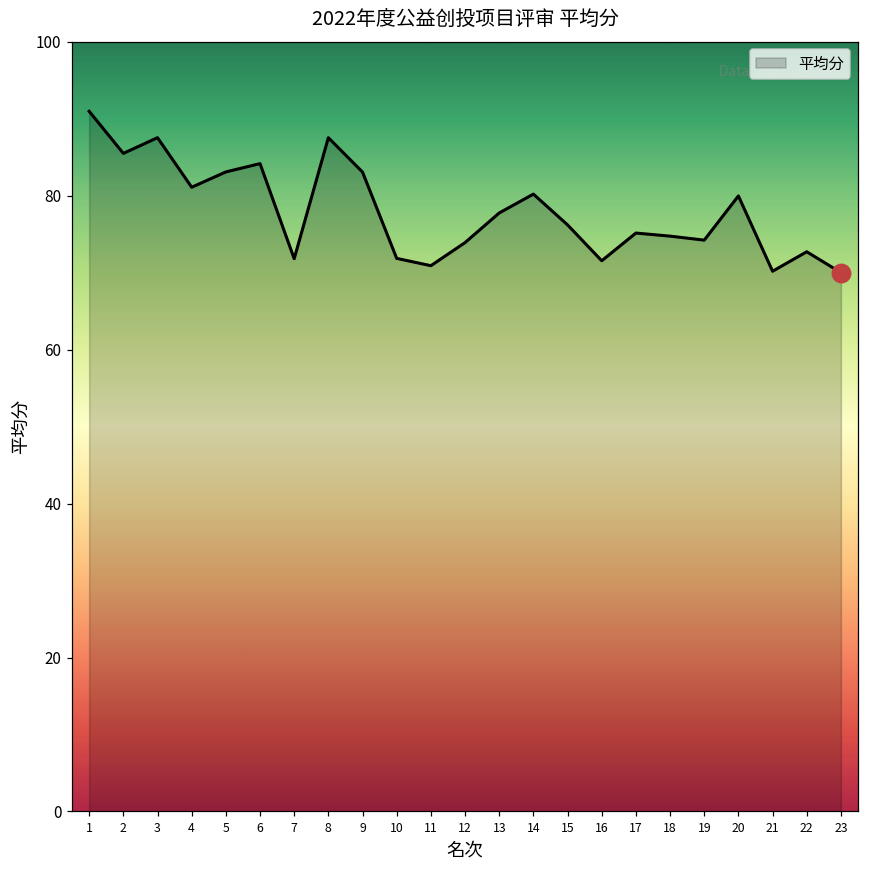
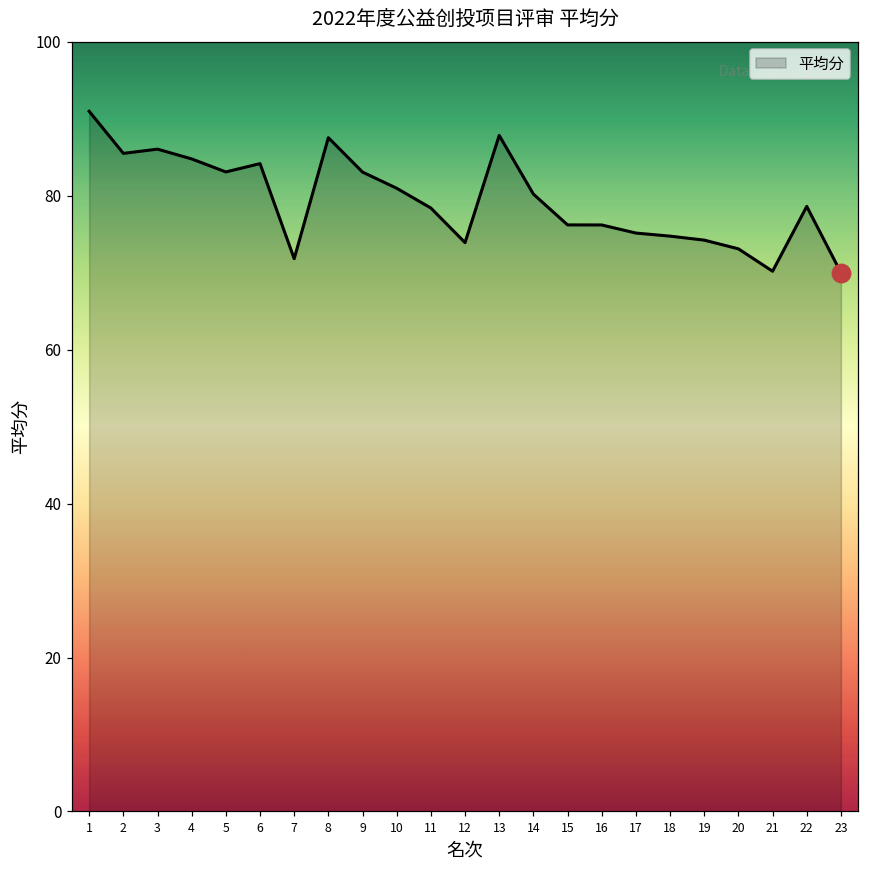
  {
    "平均分": {
      "1": 91,
      "2": 85,
-     "3": 88,
-     "4": 81,
+     "3": 86,
+     "4": 85,
      "5": 83,
      "6": 84,
      "7": 72,
      "8": 88,
      "9": 83,
-     "10": 72,
-     "11": 71,
+     "10": 81,
+     "11": 78,
      "12": 74,
-     "13": 78,
+     "13": 88,
      "14": 80,
      "15": 76,
-     "16": 72,
+     "16": 76,
      "17": 75,
      "18": 75,
      "19": 74,
-     "20": 80,
+     "20": 73,
      "21": 70,
-     "22": 73
+     "22": 79
    }
  }
